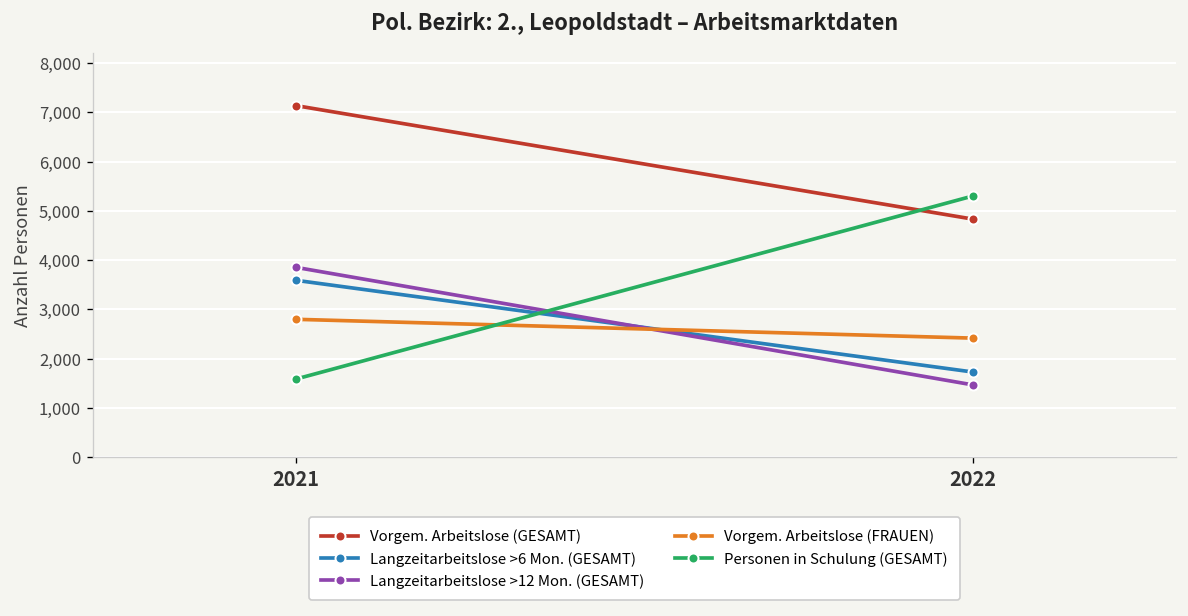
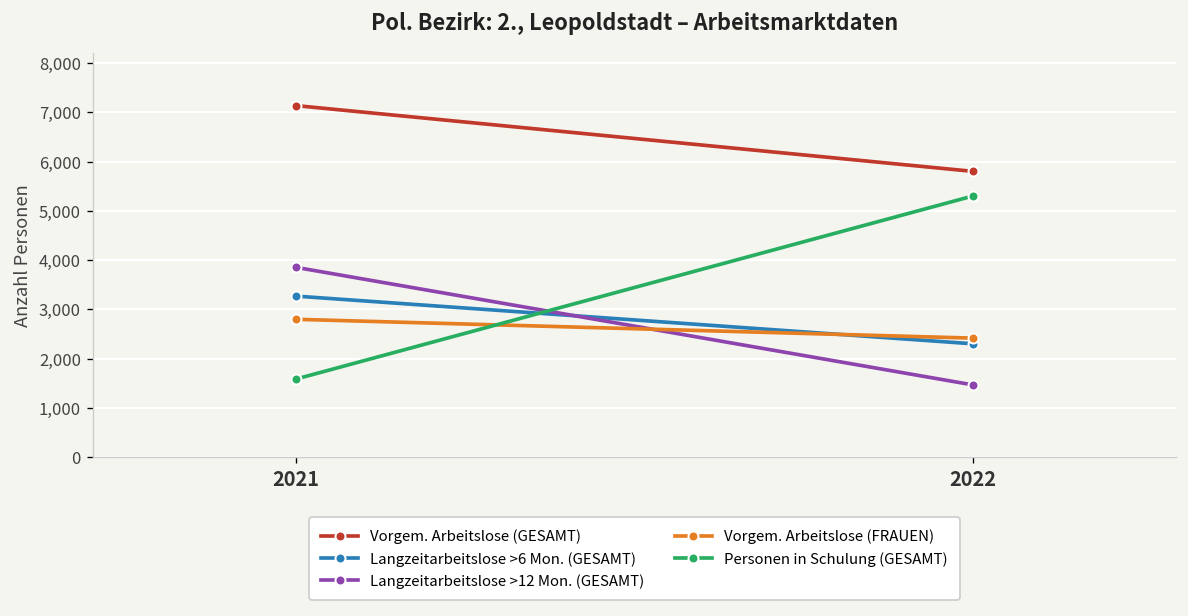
  {
    "Vorgem. Arbeitslose (GESAMT)": {
      "2021": "7,100",
-     "2022": "4,800"
+     "2022": "5,800"
    },
    "Langzeitarbeitslose >6 Mon. (GESAMT)": {
-     "2021": "3,600",
-     "2022": "1,700"
+     "2021": "3,300",
+     "2022": "2,300"
    },
    "Langzeitarbeitslose >12 Mon. (GESAMT)": {
      "2021": "3,900",
      "2022": "1,500"
    },
    "Vorgem. Arbeitslose (FRAUEN)": {
      "2021": "2,800",
      "2022": "2,400"
    },
    "Personen in Schulung (GESAMT)": {
      "2021": "1,600",
      "2022": "5,300"
    }
  }
